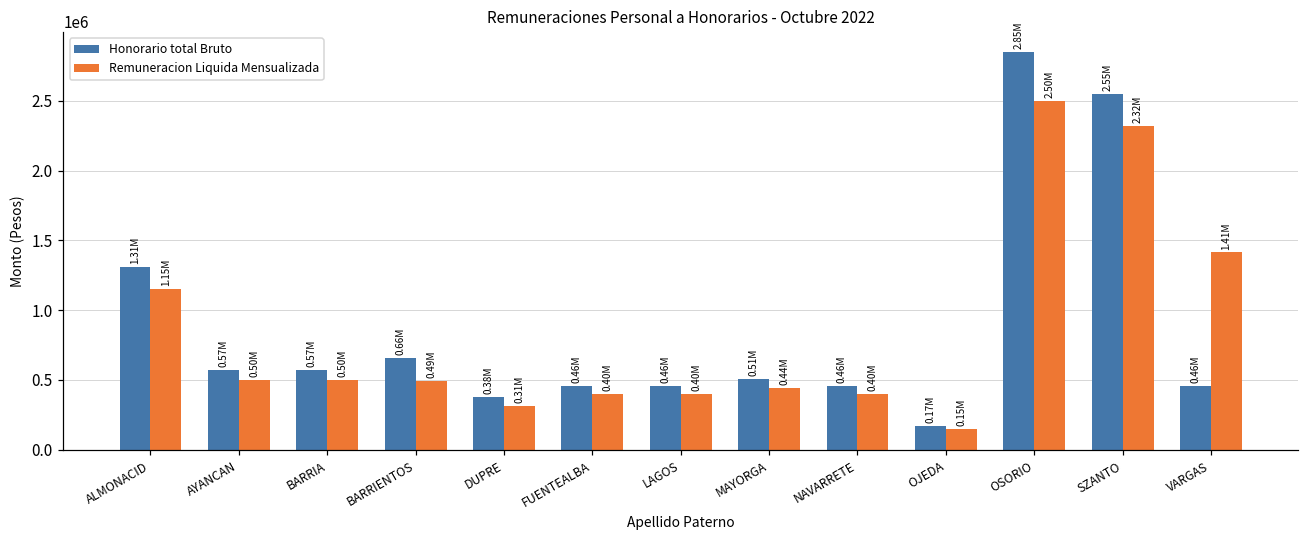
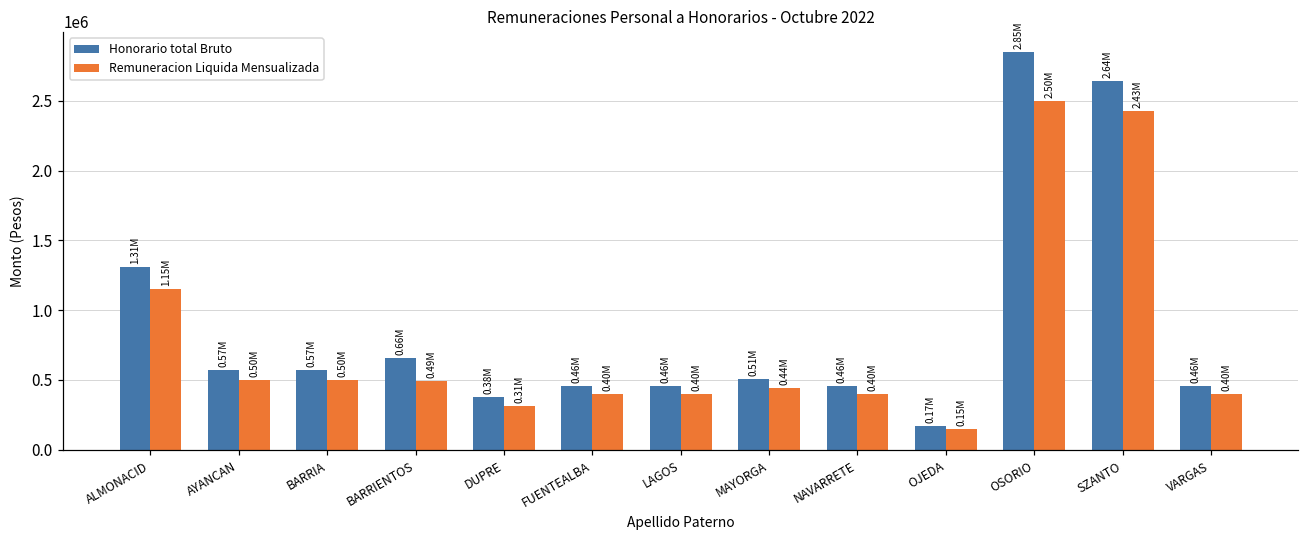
  {
    "Honorario total Bruto": {
      "ALMONACID": "1.31M",
      "AYANCAN": "0.57M",
      "BARRIA": "0.57M",
      "BARRIENTOS": "0.66M",
      "DUPRE": "0.38M",
      "FUENTEALBA": "0.46M",
      "LAGOS": "0.46M",
      "MAYORGA": "0.51M",
      "NAVARRETE": "0.46M",
      "OJEDA": "0.17M",
      "OSORIO": "2.85M",
-     "SZANTO": "2.55M",
+     "SZANTO": "2.64M",
      "VARGAS": "0.46M"
    },
    "Remuneracion Liquida Mensualizada": {
      "ALMONACID": "1.15M",
      "AYANCAN": "0.50M",
      "BARRIA": "0.50M",
      "BARRIENTOS": "0.49M",
      "DUPRE": "0.31M",
      "FUENTEALBA": "0.40M",
      "LAGOS": "0.40M",
      "MAYORGA": "0.44M",
      "NAVARRETE": "0.40M",
      "OJEDA": "0.15M",
      "OSORIO": "2.50M",
-     "SZANTO": "2.32M",
-     "VARGAS": "1.41M"
+     "SZANTO": "2.43M",
+     "VARGAS": "0.40M"
    }
  }
